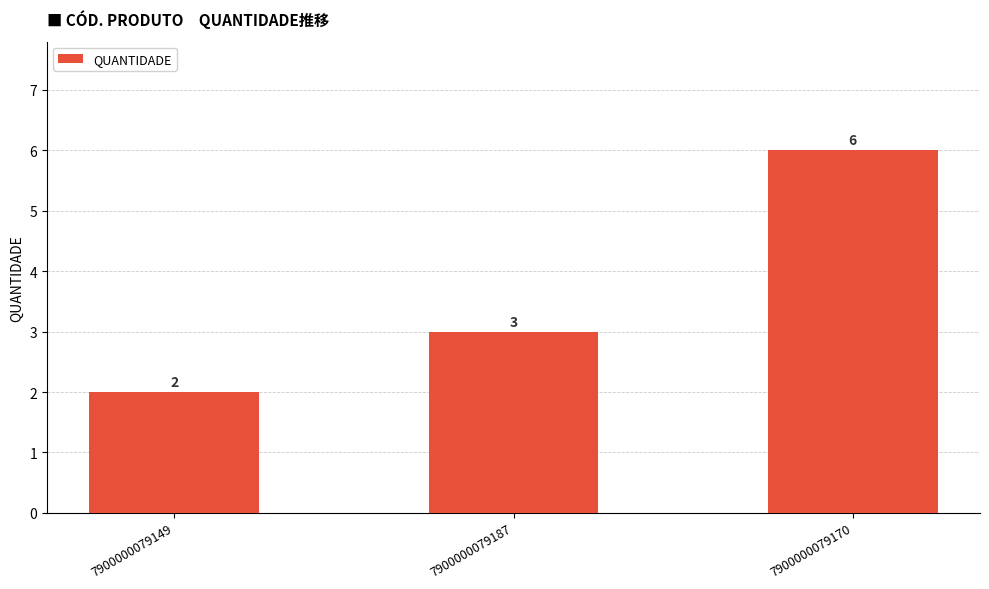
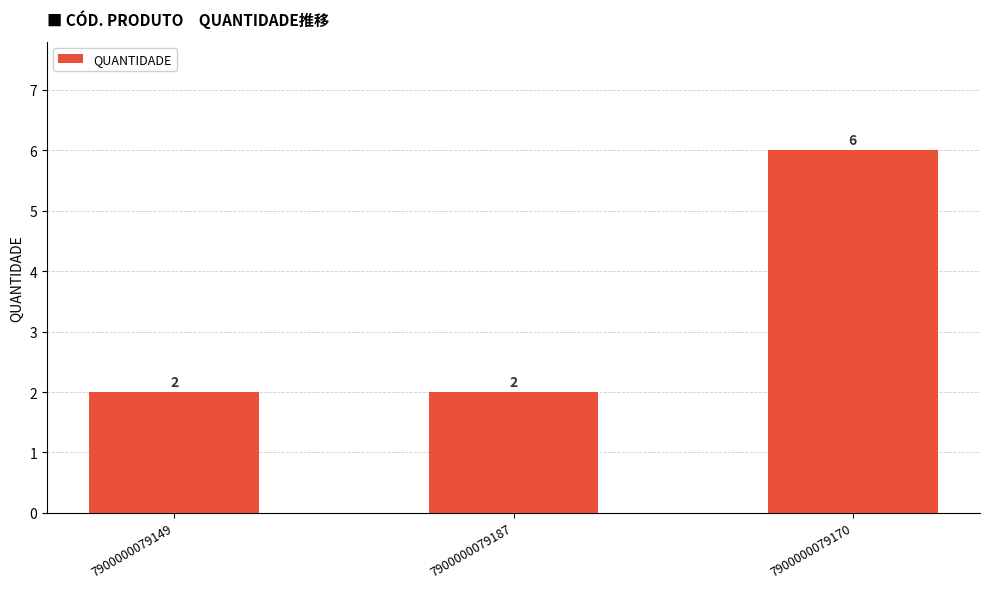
  {
    "7900000079149": 2,
-   "7900000079187": 3,
+   "7900000079187": 2,
    "7900000079170": 6
  }
